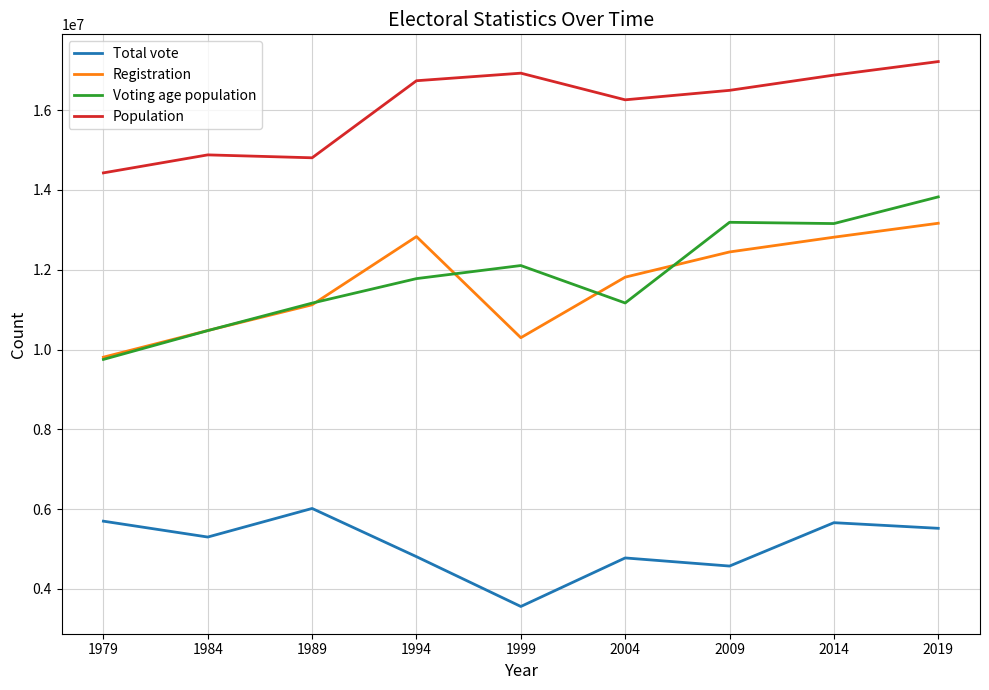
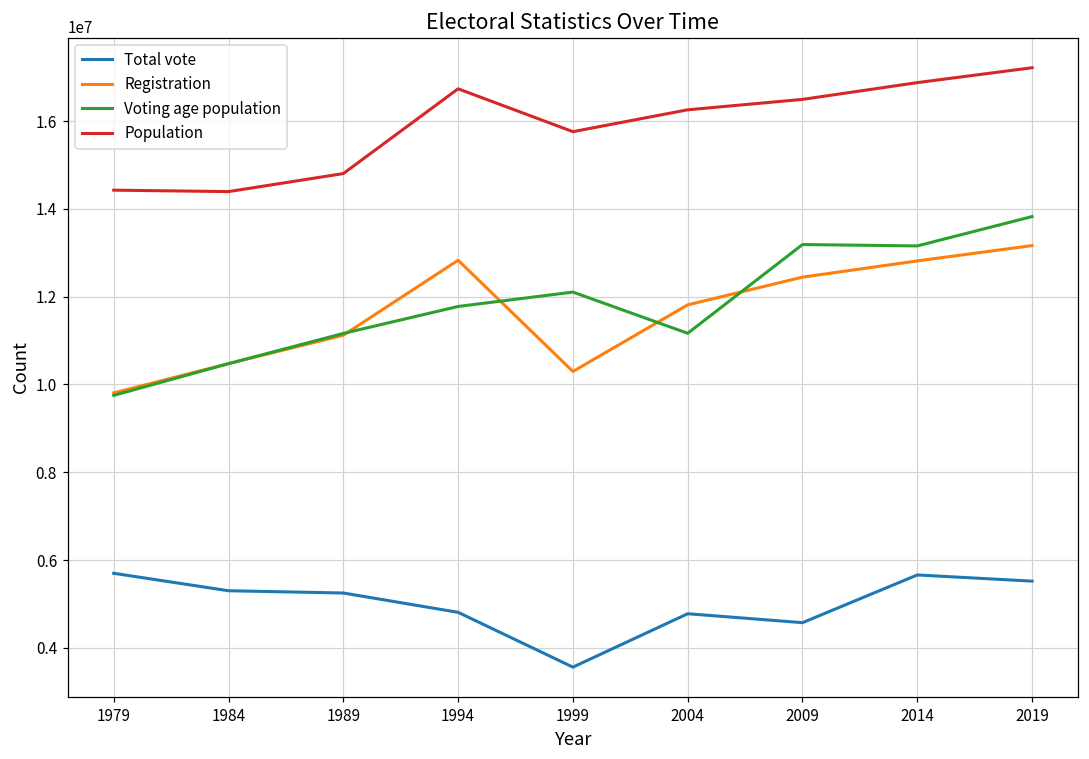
  {
    "Total vote": {
      "1979": 5700000,
      "1984": 5300000,
-     "1989": 6000000,
+     "1989": 5200000,
      "1994": 4800000,
      "1999": 3600000,
      "2004": 4800000,
      "2009": 4600000,
      "2014": 5700000,
      "2019": 5500000
    },
    "Registration": {
      "1994": 12800000,
      "1999": 10300000,
      "2004": 11800000,
      "2009": 12400000,
      "2014": 12800000,
      "2019": 13200000
    },
    "Voting age population": {
      "1994": 11800000,
      "1999": 12100000,
      "2004": 11200000,
      "2009": 13200000,
      "2014": 13200000,
      "2019": 13800000
    },
    "Population": {
      "1979": 14400000,
-     "1984": 14900000,
+     "1984": 14400000,
      "1989": 14800000,
      "1994": 16700000,
-     "1999": 16900000,
+     "1999": 15800000,
      "2004": 16300000,
      "2009": 16500000,
      "2014": 16900000,
      "2019": 17200000
    }
  }
